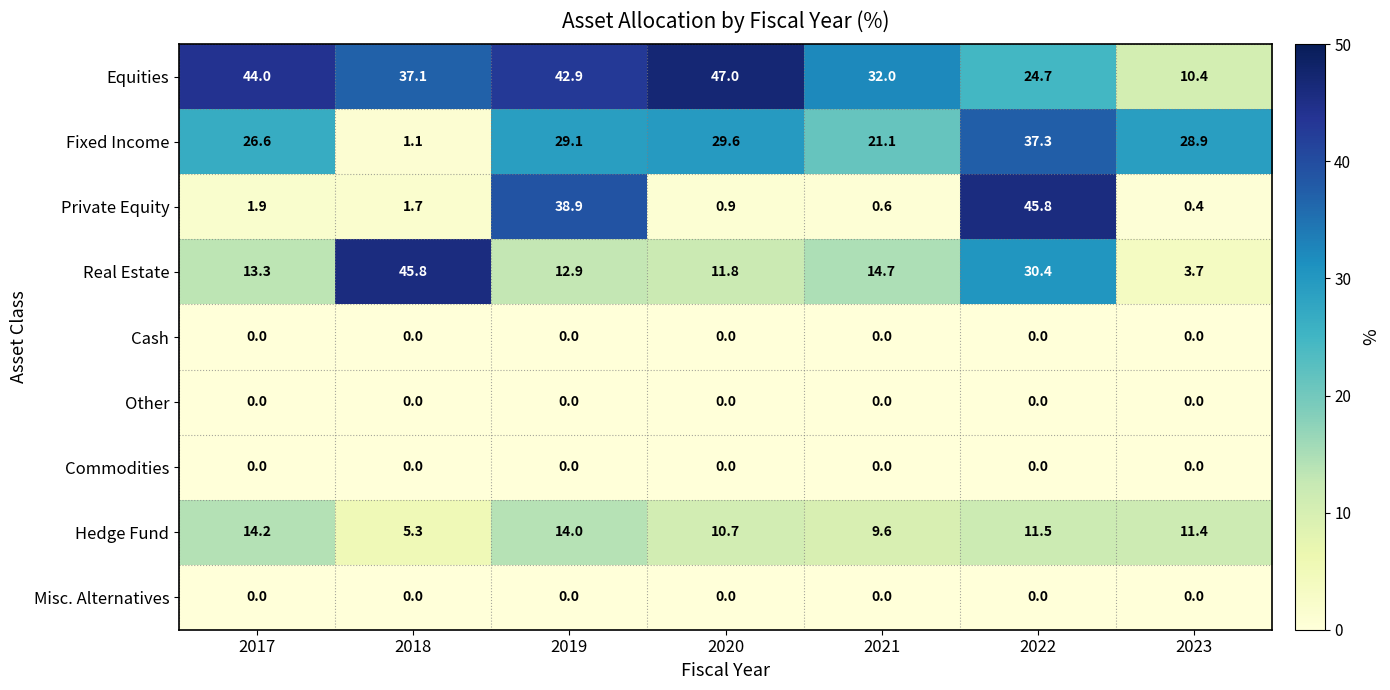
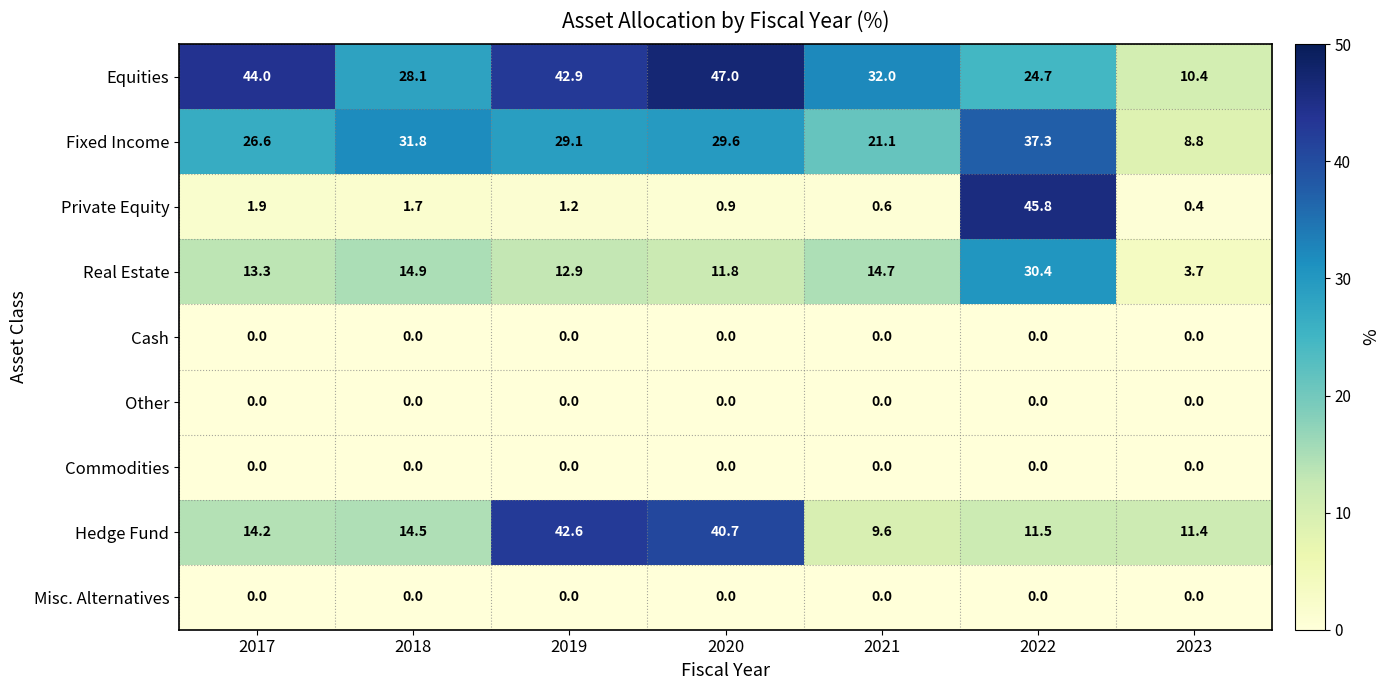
  {
    "Equities": {
      "2017": 44.0,
-     "2018": 37.1,
+     "2018": 28.1,
      "2019": 42.9,
      "2020": 47.0,
      "2021": 32.0,
      "2022": 24.7,
      "2023": 10.4
    },
    "Fixed Income": {
      "2017": 26.6,
-     "2018": 1.1,
+     "2018": 31.8,
      "2019": 29.1,
      "2020": 29.6,
      "2021": 21.1,
      "2022": 37.3,
-     "2023": 28.9
+     "2023": 8.8
    },
    "Private Equity": {
      "2017": 1.9,
      "2018": 1.7,
-     "2019": 38.9,
+     "2019": 1.2,
      "2020": 0.9,
      "2021": 0.6,
      "2022": 45.8,
      "2023": 0.4
    },
    "Real Estate": {
      "2017": 13.3,
-     "2018": 45.8,
+     "2018": 14.9,
      "2019": 12.9,
      "2020": 11.8,
      "2021": 14.7,
      "2022": 30.4,
      "2023": 3.7
    },
    "Cash": {
      "2017": 0.0,
      "2018": 0.0,
      "2019": 0.0,
      "2020": 0.0,
      "2021": 0.0,
      "2022": 0.0,
      "2023": 0.0
    },
    "Other": {
      "2017": 0.0,
      "2018": 0.0,
      "2019": 0.0,
      "2020": 0.0,
      "2021": 0.0,
      "2022": 0.0,
      "2023": 0.0
    },
    "Commodities": {
      "2017": 0.0,
      "2018": 0.0,
      "2019": 0.0,
      "2020": 0.0,
      "2021": 0.0,
      "2022": 0.0,
      "2023": 0.0
    },
    "Hedge Fund": {
      "2017": 14.2,
-     "2018": 5.3,
-     "2019": 14.0,
-     "2020": 10.7,
+     "2018": 14.5,
+     "2019": 42.6,
+     "2020": 40.7,
      "2021": 9.6,
      "2022": 11.5,
      "2023": 11.4
    },
    "Misc. Alternatives": {
      "2017": 0.0,
      "2018": 0.0,
      "2019": 0.0,
      "2020": 0.0,
      "2021": 0.0,
      "2022": 0.0,
      "2023": 0.0
    }
  }
